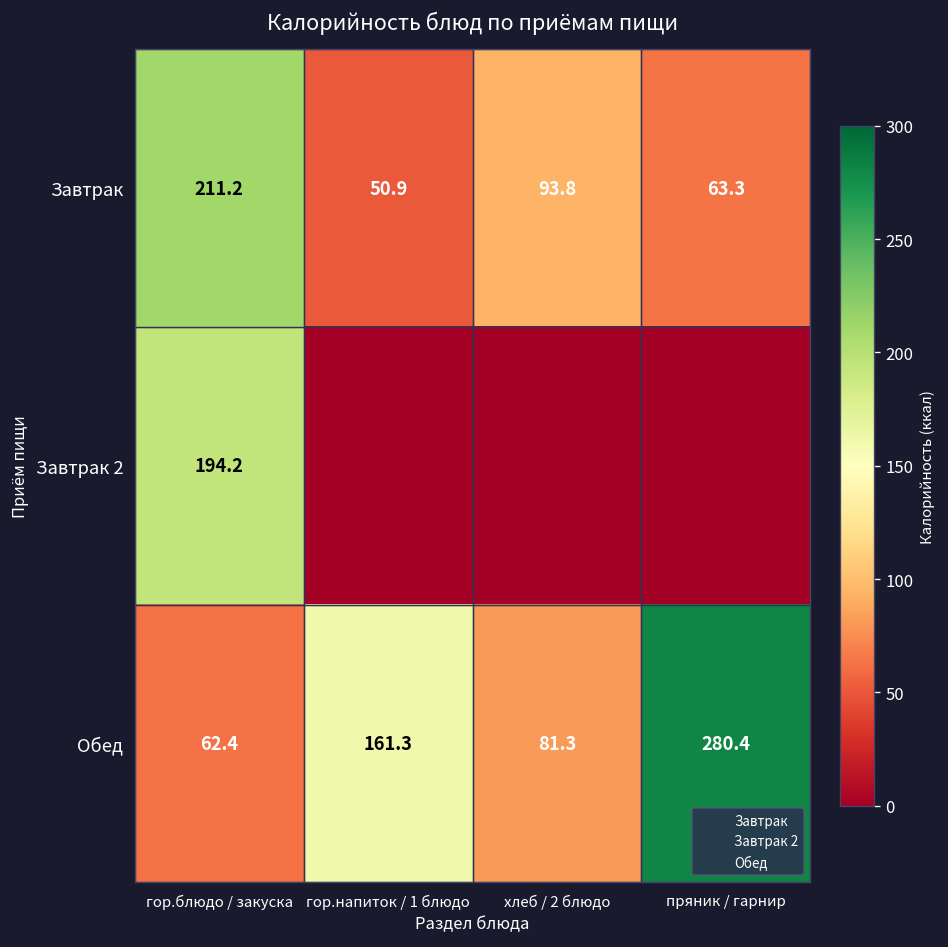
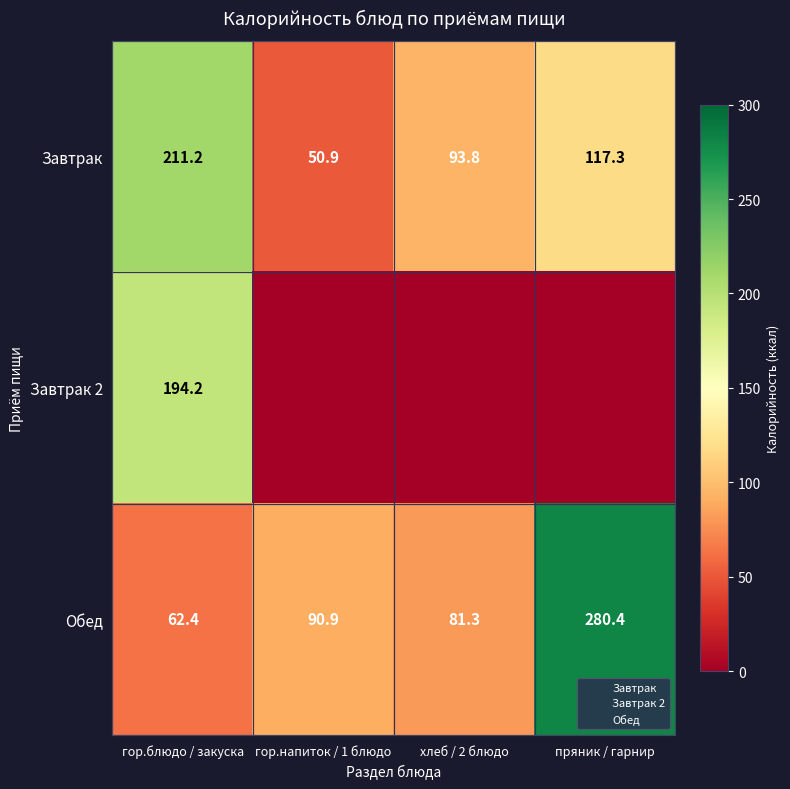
  {
    "Завтрак": {
-     "пряник / гарнир": 63.3
+     "пряник / гарнир": 117.3
    },
    "Обед": {
-     "гор.напиток / 1 блюдо": 161.3
+     "гор.напиток / 1 блюдо": 90.9
    }
  }
